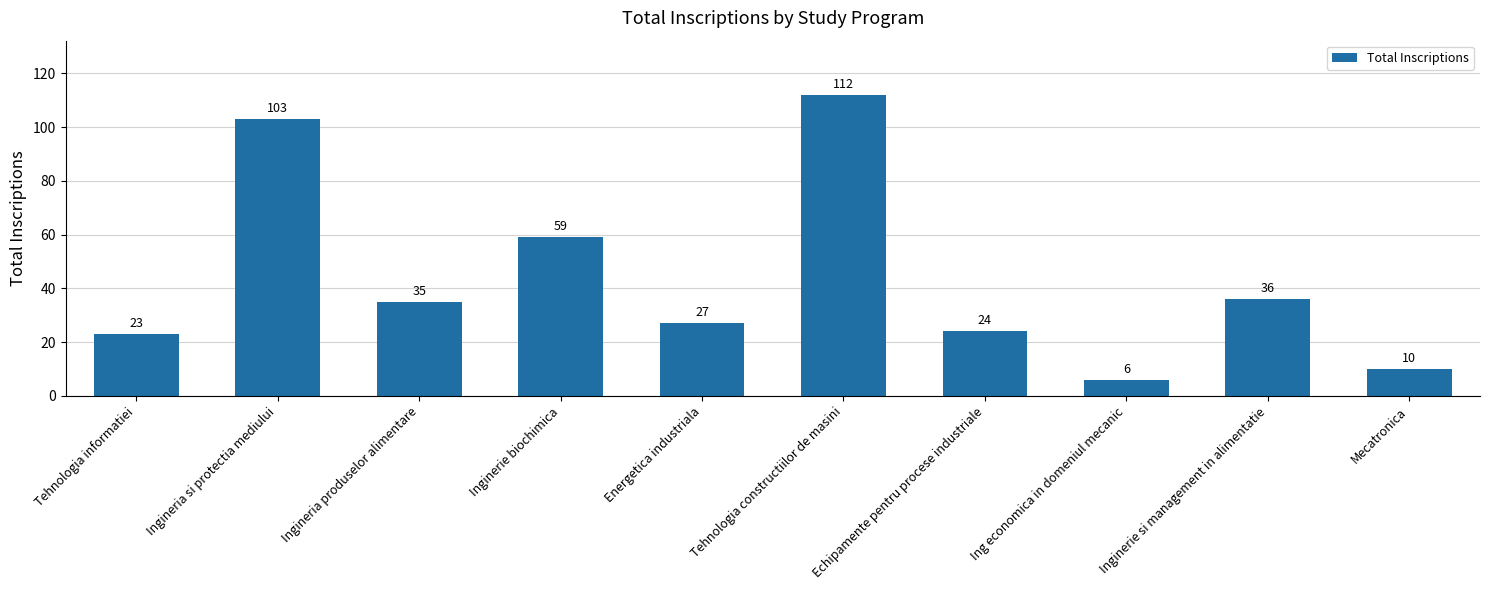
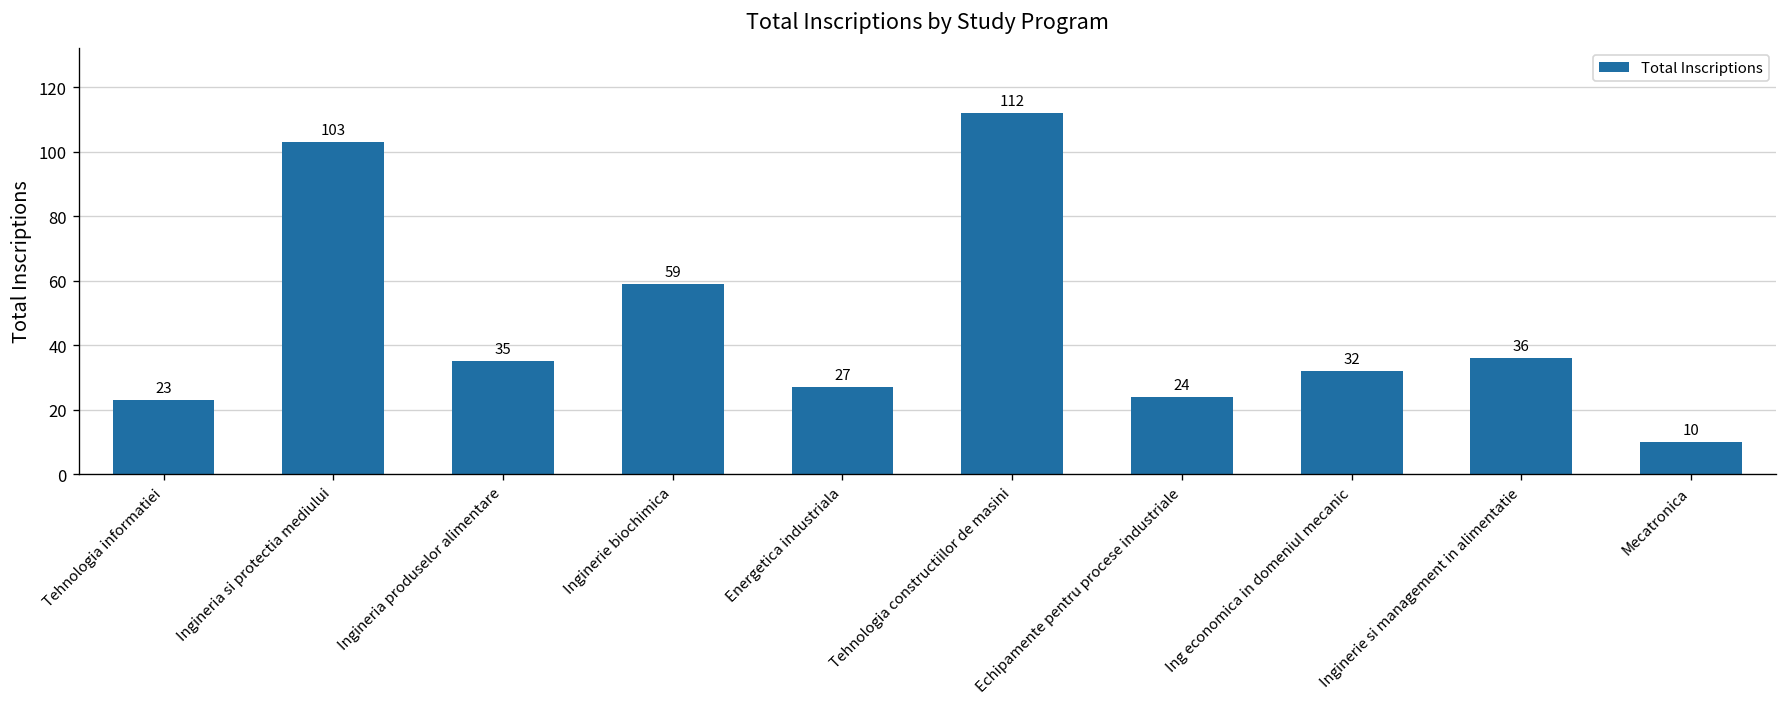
  {
    "Tehnologia informatiei": 23,
    "Ingineria si protectia mediului": 103,
    "Ingineria produselor alimentare": 35,
    "Inginerie biochimica": 59,
    "Energetica industriala": 27,
    "Tehnologia constructiilor de masini": 112,
    "Echipamente pentru procese industriale": 24,
-   "Ing economica in domeniul mecanic": 6,
+   "Ing economica in domeniul mecanic": 32,
    "Inginerie si management in alimentatie": 36,
    "Mecatronica": 10
  }
